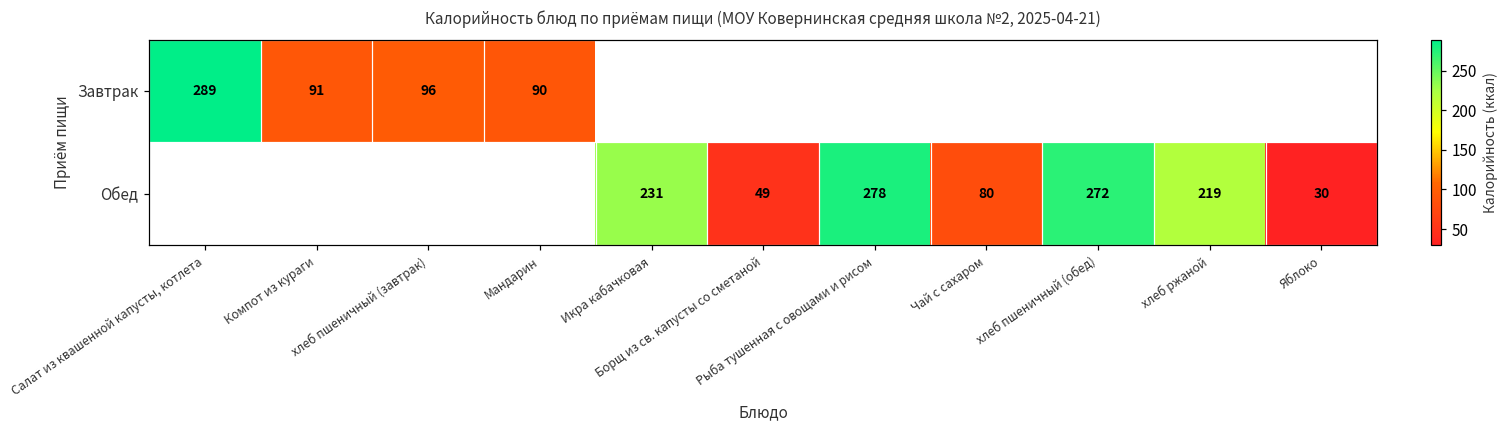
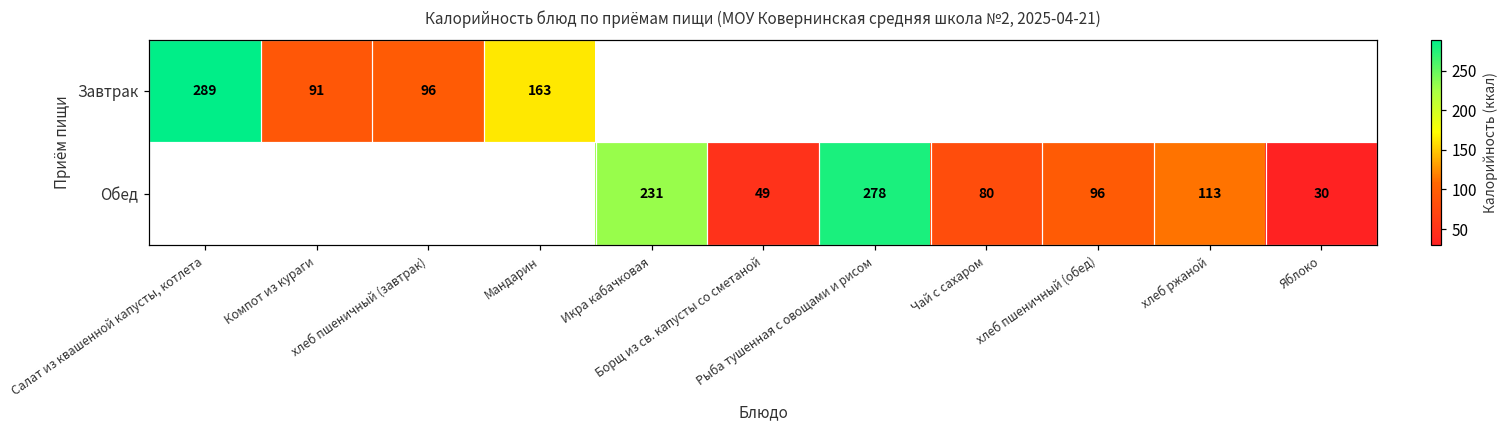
  {
    "Завтрак": {
      "Салат из квашенной капусты, котлета": 289,
      "Компот из кураги": 91,
      "хлеб пшеничный (завтрак)": 96,
-     "Мандарин": 90
+     "Мандарин": 163
    },
    "Обед": {
      "Икра кабачковая": 231,
      "Борщ из св. капусты со сметаной": 49,
      "Рыба тушенная с овощами и рисом": 278,
      "Чай с сахаром": 80,
-     "хлеб пшеничный (обед)": 272,
-     "хлеб ржаной": 219,
+     "хлеб пшеничный (обед)": 96,
+     "хлеб ржаной": 113,
      "Яблоко": 30
    }
  }
